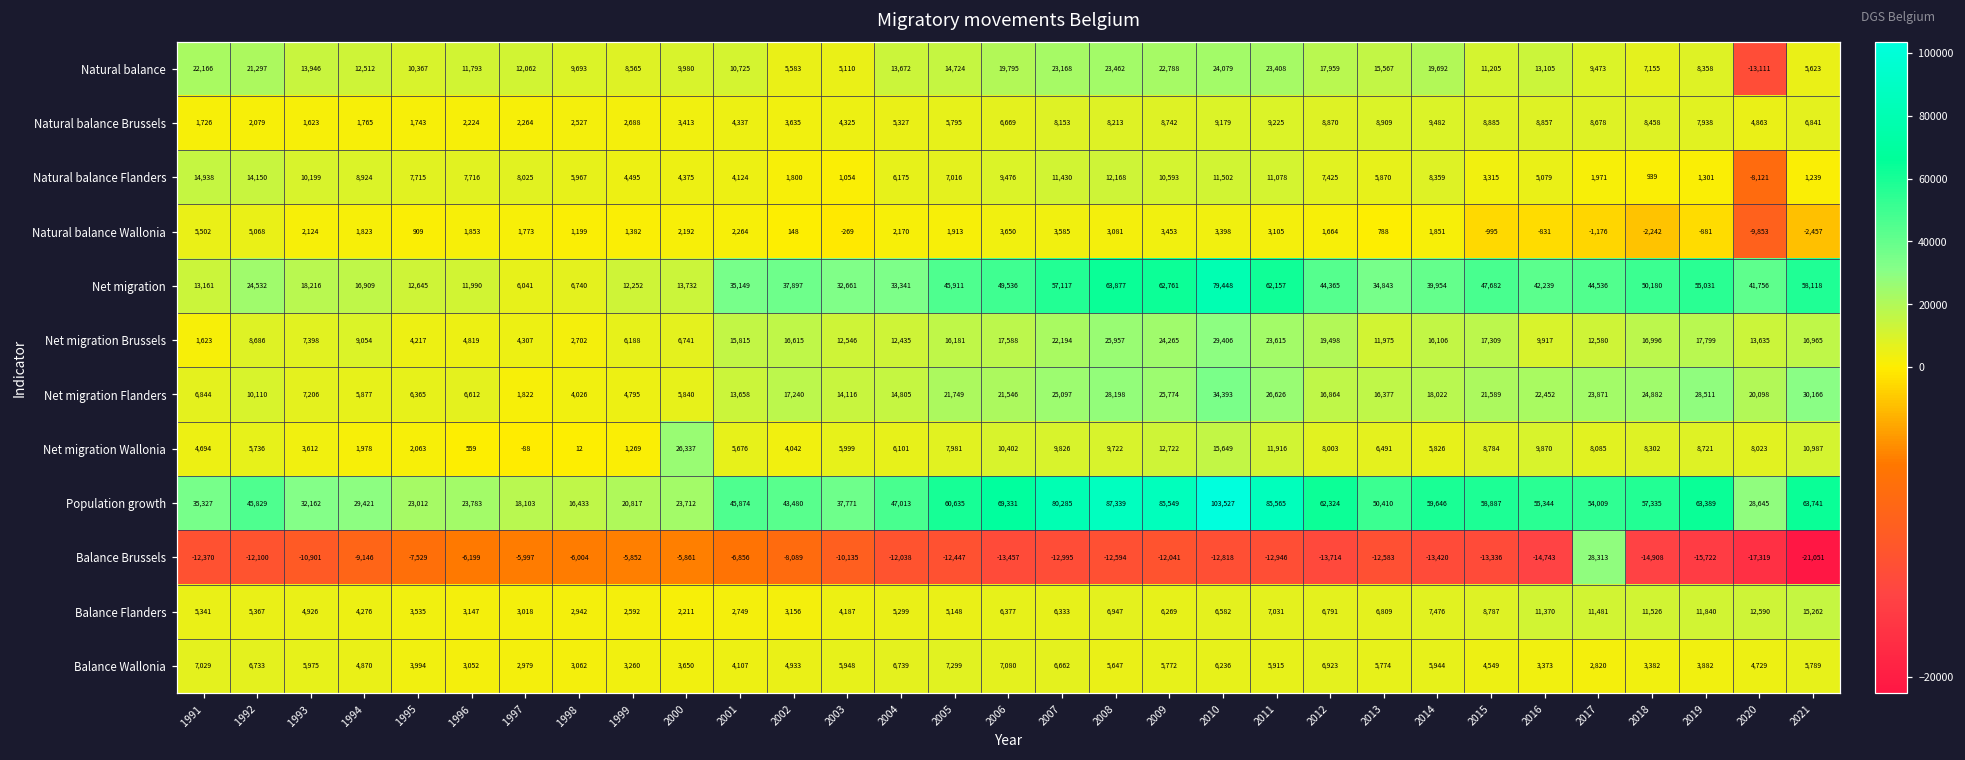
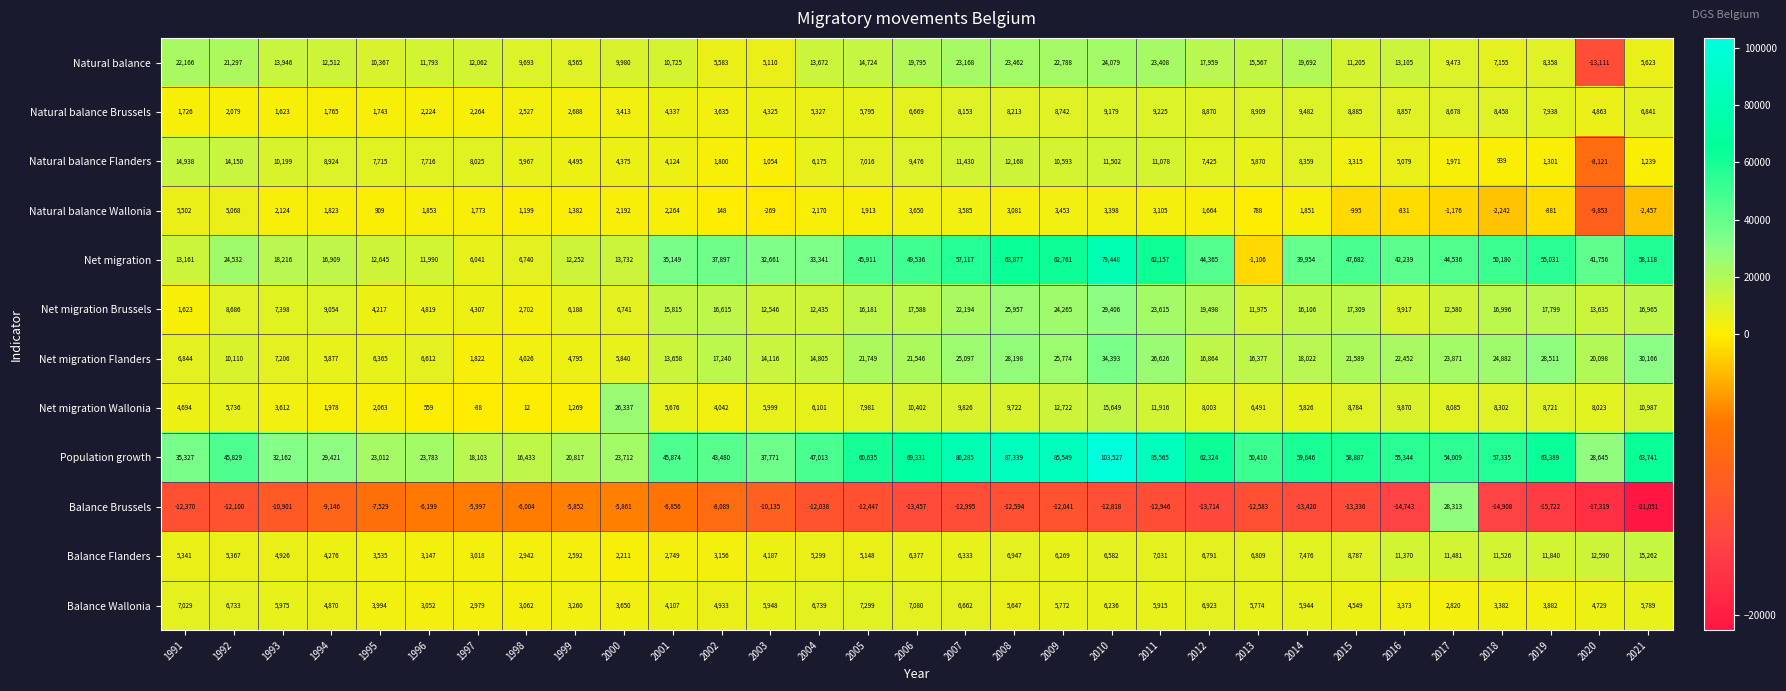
  {
    "Net migration": {
      "1991": "13,161",
      "1992": "24,532",
      "1993": "18,216",
      "1994": "16,909",
      "1995": "12,645",
      "1996": "11,990",
      "1997": "6,041",
      "1998": "6,740",
      "1999": "12,252",
      "2000": "13,732",
      "2001": "35,149",
      "2002": "37,897",
      "2003": "32,661",
      "2004": "33,341",
      "2005": "45,911",
      "2006": "49,536",
      "2007": "57,117",
      "2008": "63,877",
      "2009": "62,761",
      "2010": "79,448",
      "2011": "62,157",
      "2012": "44,365",
-     "2013": "34,843",
+     "2013": "-1,106",
      "2014": "39,954",
      "2015": "47,682",
      "2016": "42,239",
      "2017": "44,536",
      "2018": "50,180",
      "2019": "55,031",
      "2020": "41,756",
      "2021": "58,118"
    }
  }
